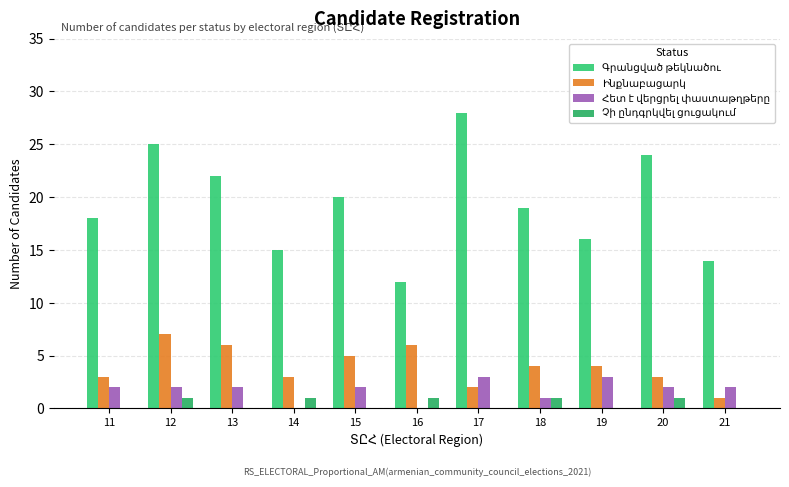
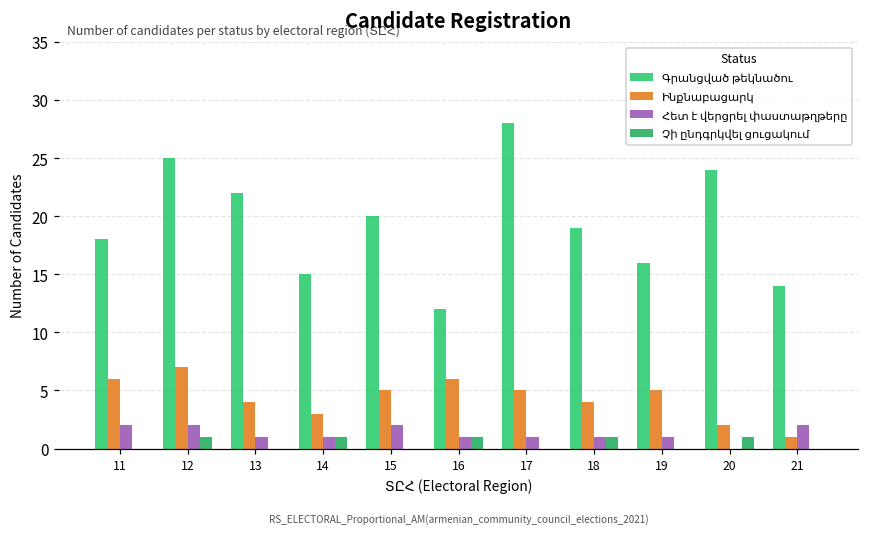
  {
    "Ինքնաբացարկ": {
-     "11": 3,
+     "11": 6,
      "12": 7,
-     "13": 6,
+     "13": 4,
      "14": 3,
      "15": 5,
      "16": 6,
-     "17": 2,
+     "17": 5,
      "18": 4,
-     "19": 4,
-     "20": 3,
+     "19": 5,
+     "20": 2,
      "21": 1
    },
    "Հետ է վերցրել փաստաթղթերը": {
      "11": 2,
      "12": 2,
-     "13": 2,
-     "14": 0,
+     "13": 1,
+     "14": 1,
      "15": 2,
-     "16": 0,
-     "17": 3,
+     "16": 1,
+     "17": 1,
      "18": 1,
-     "19": 3,
-     "20": 2,
+     "19": 1,
+     "20": 0,
      "21": 2
    }
  }
